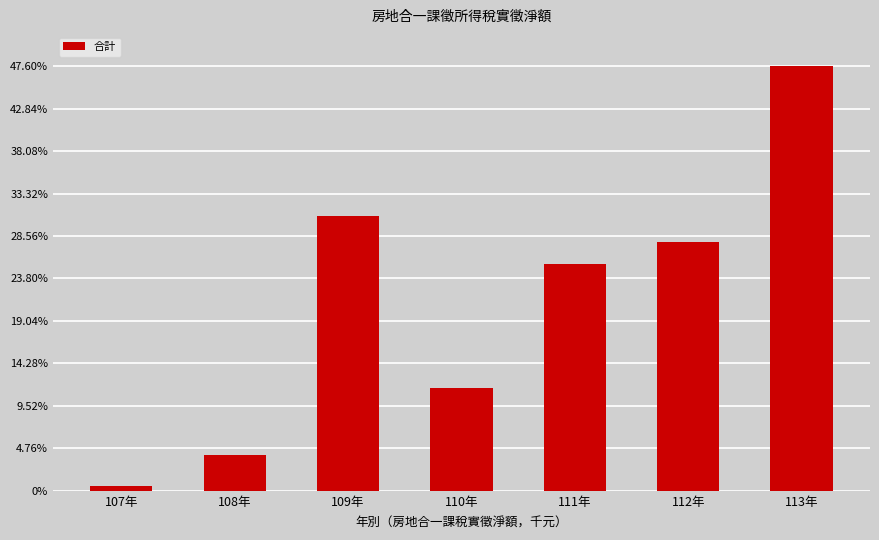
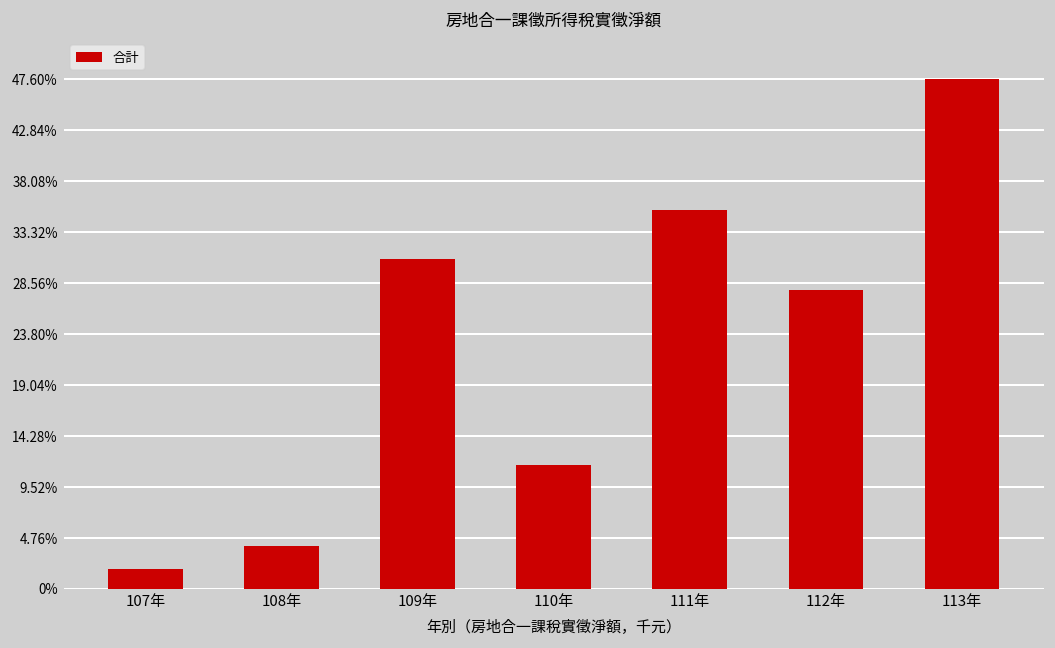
  {
-   "107年": "1%",
+   "107年": "2%",
    "108年": "4%",
    "109年": "31%",
    "110年": "12%",
-   "111年": "25%",
+   "111年": "35%",
    "112年": "28%",
    "113年": "48%"
  }
